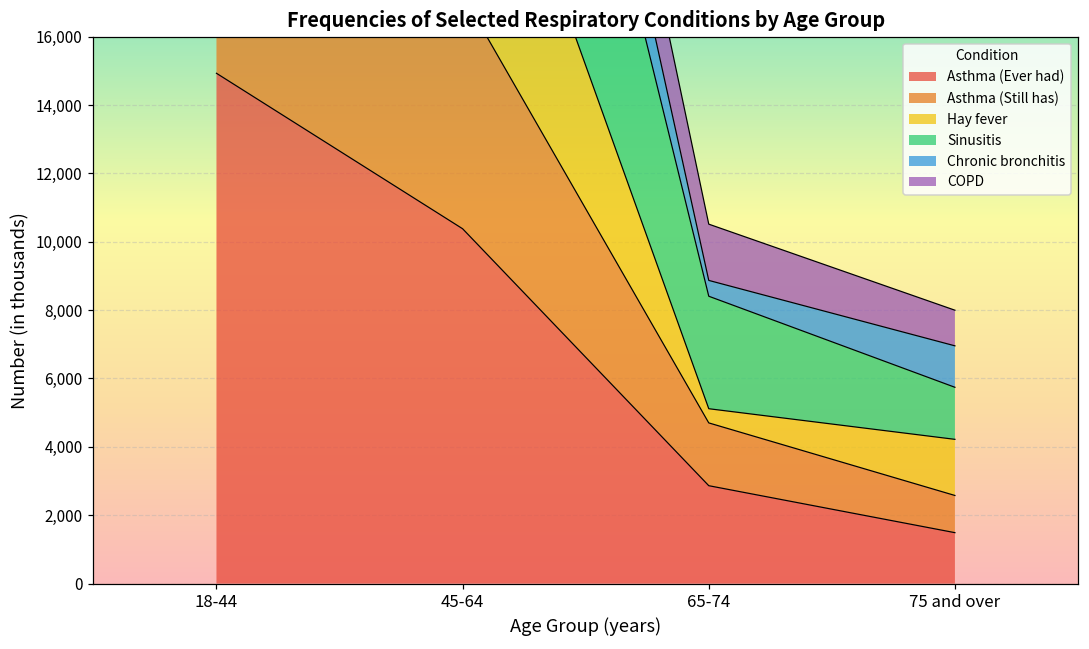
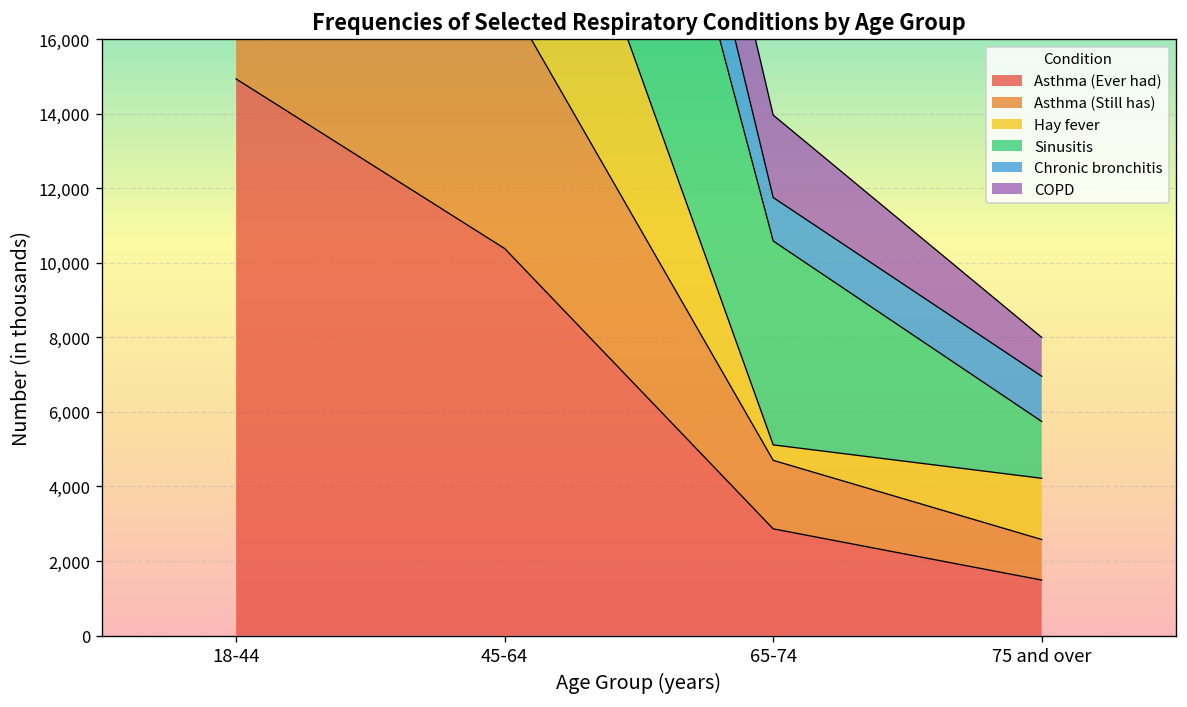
  {
    "Hay fever": {
      "65-74": "400",
      "75 and over": "1,600"
    },
    "Sinusitis": {
-     "65-74": "3,300",
+     "65-74": "5,500",
      "75 and over": "1,500"
    },
    "Chronic bronchitis": {
-     "65-74": "500",
+     "65-74": "1,200",
      "75 and over": "1,200"
    },
    "COPD": {
-     "65-74": "1,600",
+     "65-74": "2,200",
      "75 and over": "1,000"
    }
  }
